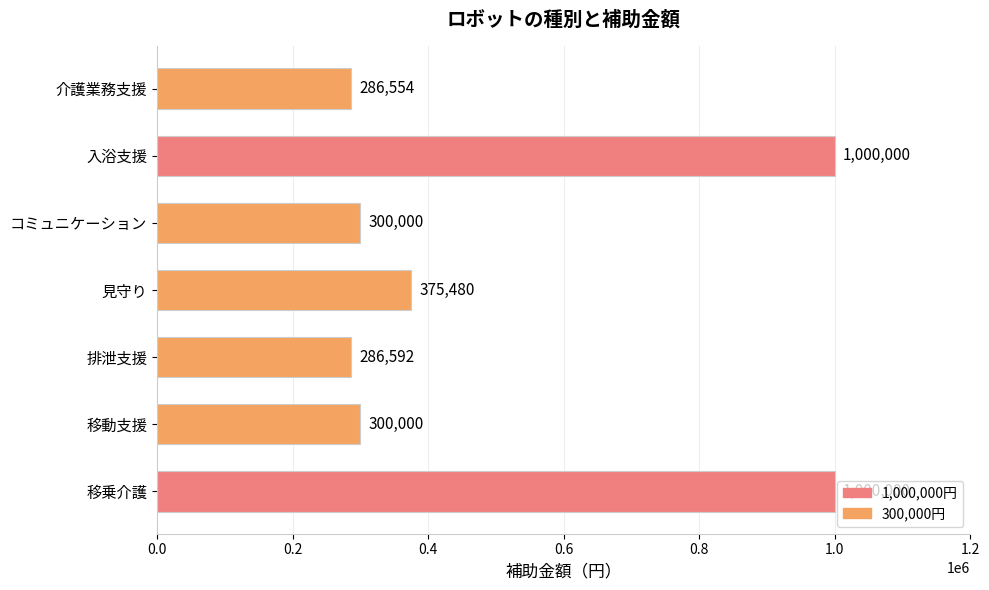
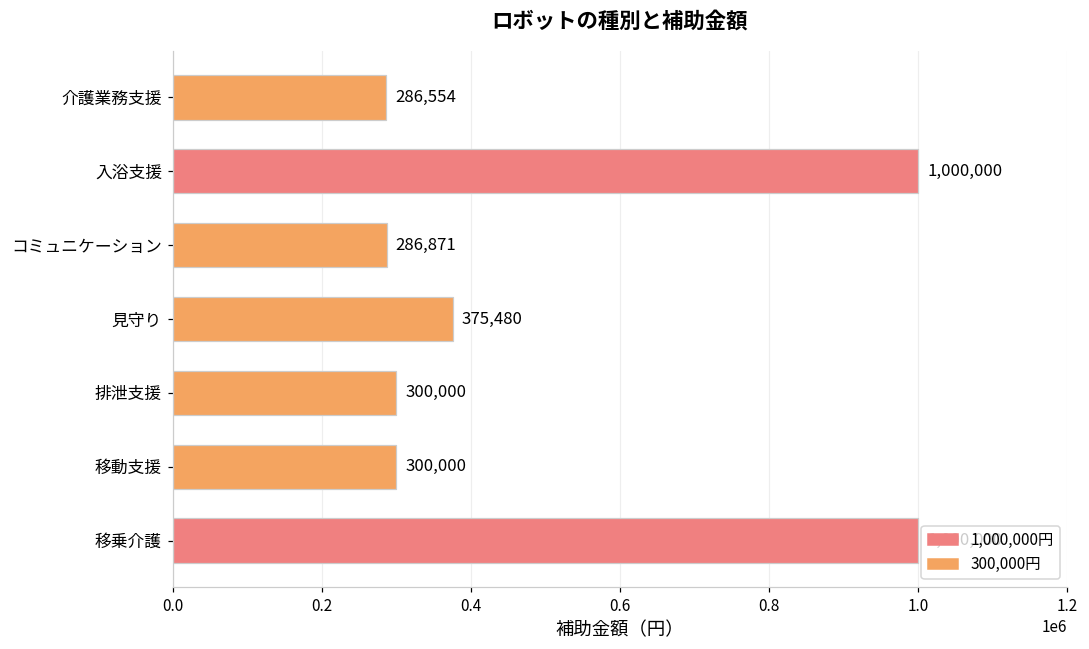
  {
    "介護業務支援": "286,554",
    "入浴支援": "1,000,000",
-   "コミュニケーション": "300,000",
+   "コミュニケーション": "286,871",
    "見守り": "375,480",
-   "排泄支援": "286,592",
+   "排泄支援": "300,000",
    "移動支援": "300,000"
  }
